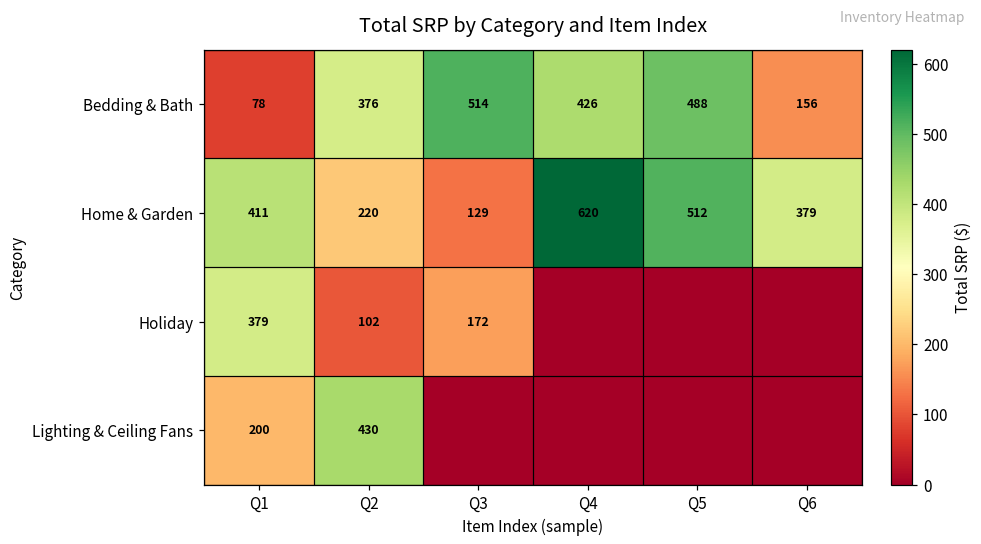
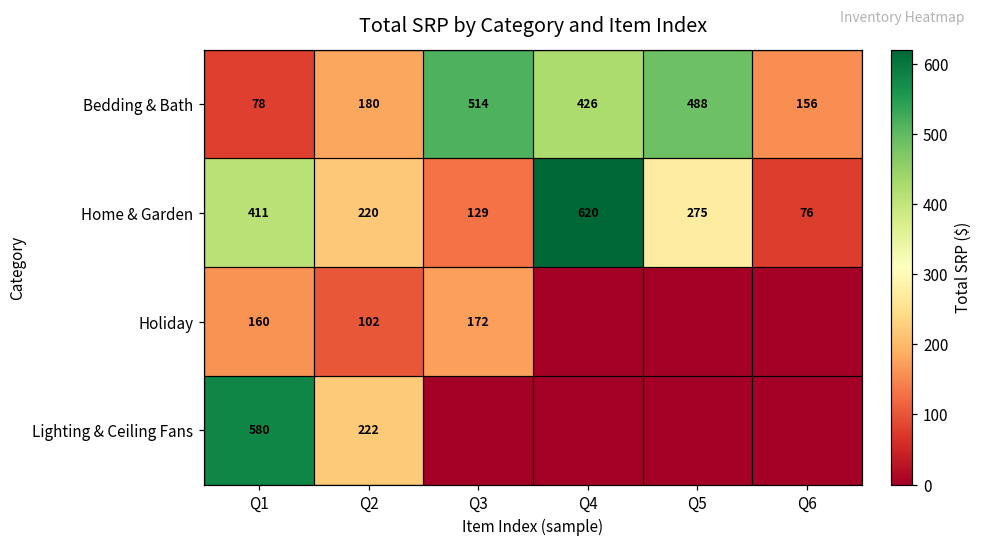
  {
    "Bedding & Bath": {
      "Q1": 78,
-     "Q2": 376,
+     "Q2": 180,
      "Q3": 514,
      "Q4": 426,
      "Q5": 488,
      "Q6": 156
    },
    "Home & Garden": {
      "Q1": 411,
      "Q2": 220,
      "Q3": 129,
      "Q4": 620,
-     "Q5": 512,
-     "Q6": 379
+     "Q5": 275,
+     "Q6": 76
    },
    "Holiday": {
-     "Q1": 379,
+     "Q1": 160,
      "Q2": 102,
      "Q3": 172
    },
    "Lighting & Ceiling Fans": {
-     "Q1": 200,
-     "Q2": 430
+     "Q1": 580,
+     "Q2": 222
    }
  }
